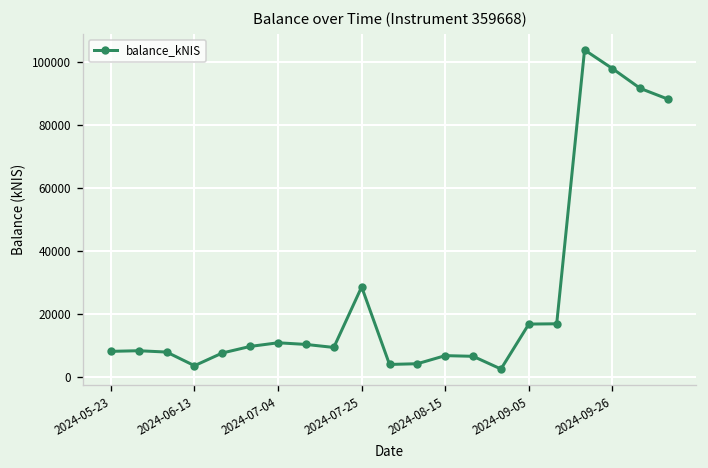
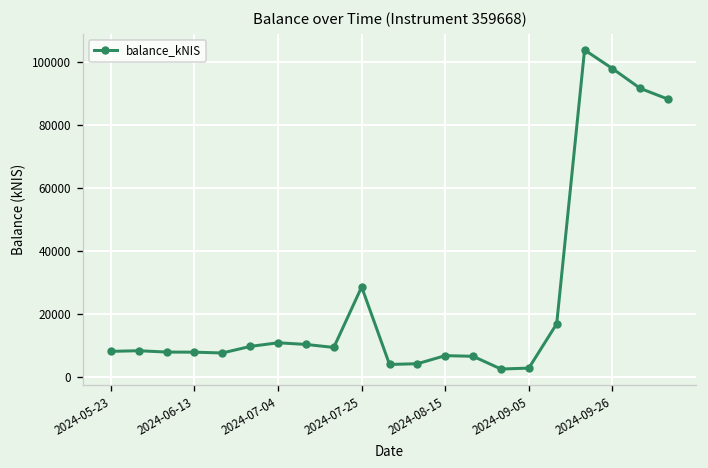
  {
    "2024-05-23": 8000,
-   "2024-06-13": 3000,
+   "2024-06-13": 8000,
    "2024-07-04": 11000,
    "2024-07-25": 29000,
    "2024-08-15": 7000,
-   "2024-09-05": 17000,
+   "2024-09-05": 3000,
    "2024-09-26": 98000
  }
